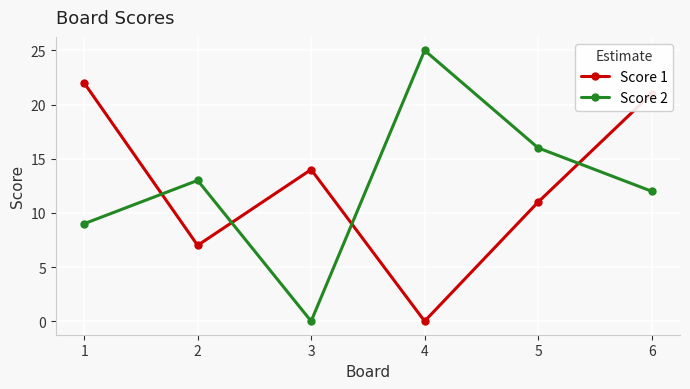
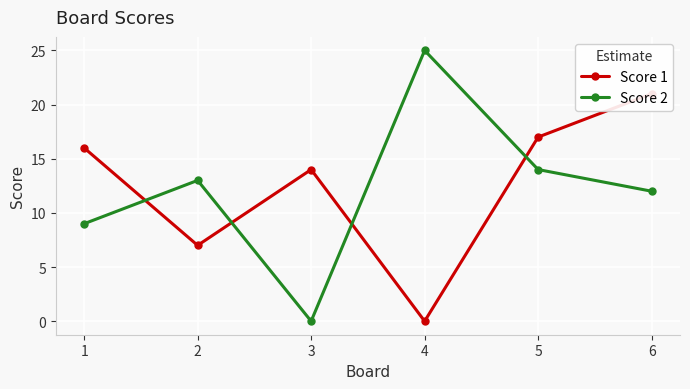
  {
    "Score 1": {
-     "1": 22,
+     "1": 16,
      "2": 7,
      "3": 14,
      "4": 0,
-     "5": 11
+     "5": 17
    },
    "Score 2": {
      "1": 9,
      "2": 13,
      "3": 0,
      "4": 25,
-     "5": 16,
+     "5": 14,
      "6": 12
    }
  }
